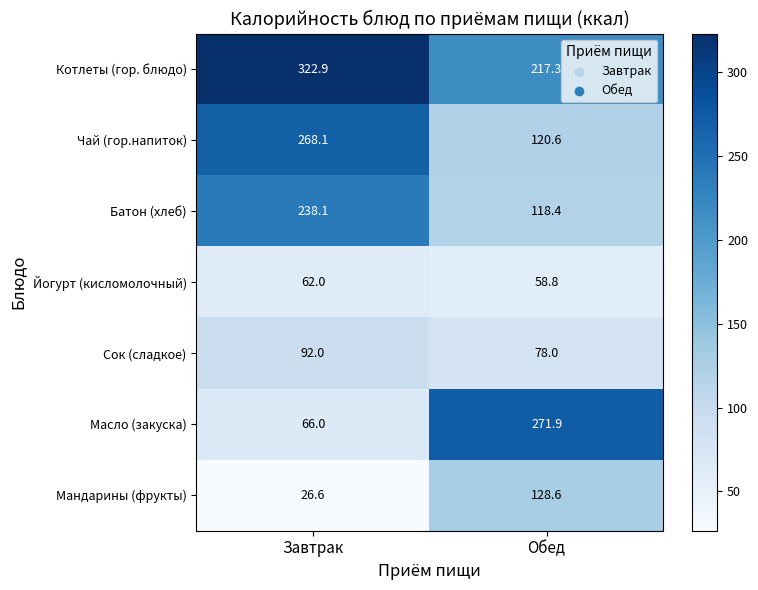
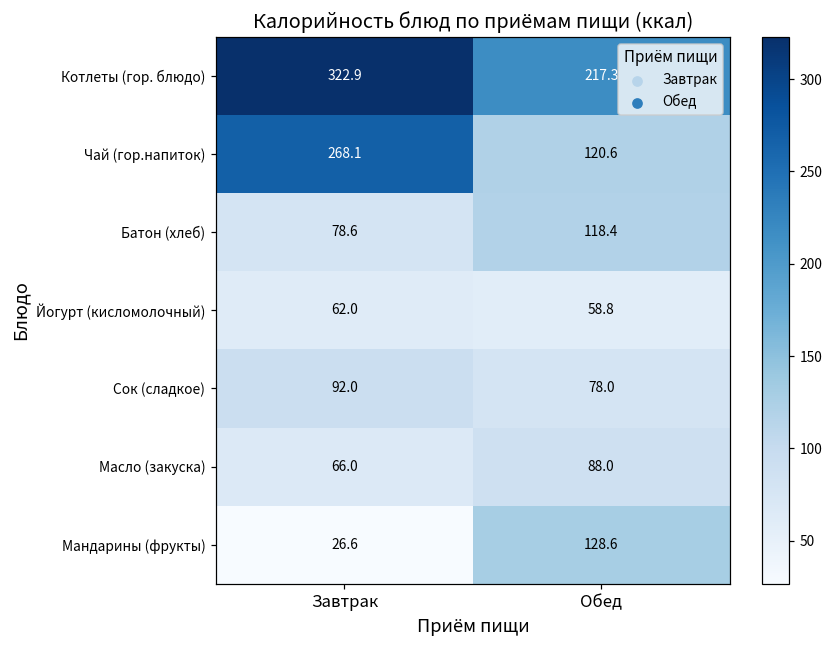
  {
    "Котлеты (гор. блюдо)": {
      "Завтрак": 322.9
    },
    "Чай (гор.напиток)": {
      "Завтрак": 268.1,
      "Обед": 120.6
    },
    "Батон (хлеб)": {
-     "Завтрак": 238.1,
+     "Завтрак": 78.6,
      "Обед": 118.4
    },
    "Йогурт (кисломолочный)": {
      "Завтрак": 62.0,
      "Обед": 58.8
    },
    "Сок (сладкое)": {
      "Завтрак": 92.0,
      "Обед": 78.0
    },
    "Масло (закуска)": {
      "Завтрак": 66.0,
-     "Обед": 271.9
+     "Обед": 88.0
    },
    "Мандарины (фрукты)": {
      "Завтрак": 26.6,
      "Обед": 128.6
    }
  }
